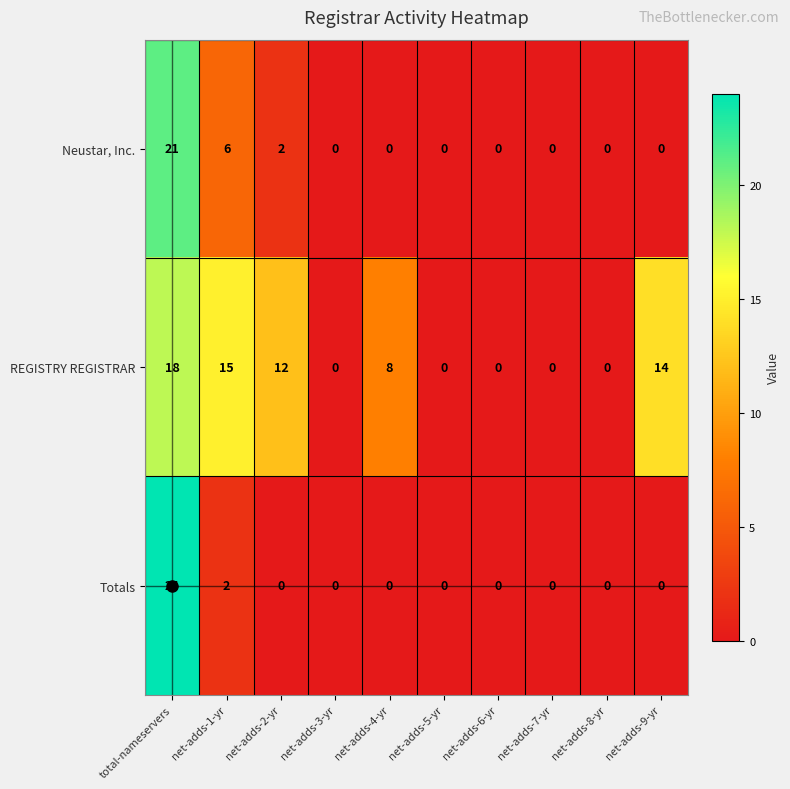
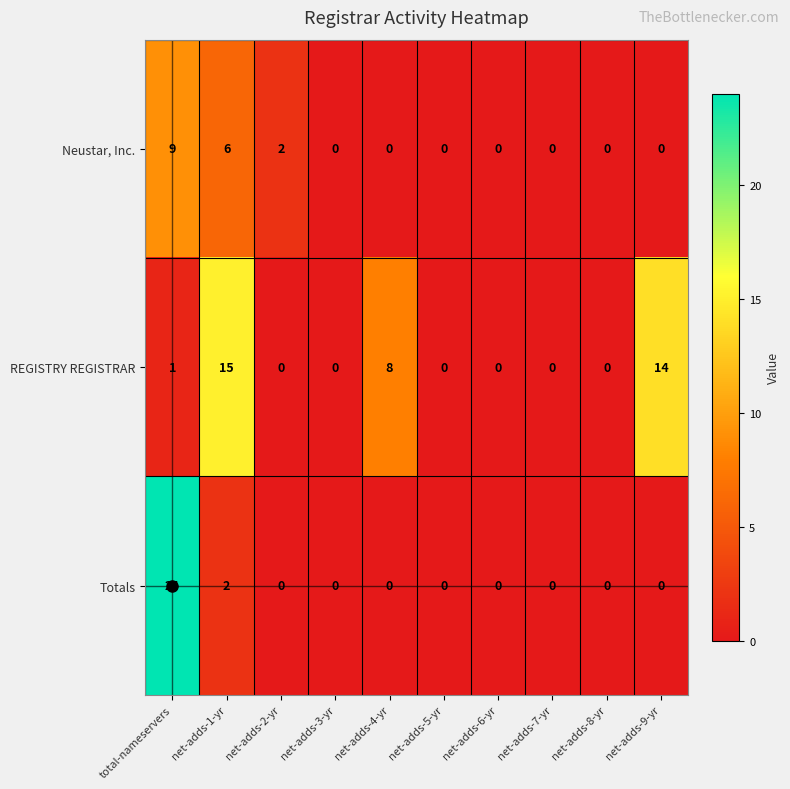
  {
    "Neustar, Inc.": {
-     "total-nameservers": 21,
+     "total-nameservers": 9,
      "net-adds-1-yr": 6,
      "net-adds-2-yr": 2,
      "net-adds-3-yr": 0,
      "net-adds-4-yr": 0,
      "net-adds-5-yr": 0,
      "net-adds-6-yr": 0,
      "net-adds-7-yr": 0,
      "net-adds-8-yr": 0,
      "net-adds-9-yr": 0
    },
    "REGISTRY REGISTRAR": {
-     "total-nameservers": 18,
+     "total-nameservers": 1,
      "net-adds-1-yr": 15,
-     "net-adds-2-yr": 12,
+     "net-adds-2-yr": 0,
      "net-adds-3-yr": 0,
      "net-adds-4-yr": 8,
      "net-adds-5-yr": 0,
      "net-adds-6-yr": 0,
      "net-adds-7-yr": 0,
      "net-adds-8-yr": 0,
      "net-adds-9-yr": 14
    },
    "Totals": {
      "net-adds-1-yr": 2,
      "net-adds-2-yr": 0,
      "net-adds-3-yr": 0,
      "net-adds-4-yr": 0,
      "net-adds-5-yr": 0,
      "net-adds-6-yr": 0,
      "net-adds-7-yr": 0,
      "net-adds-8-yr": 0,
      "net-adds-9-yr": 0
    }
  }
